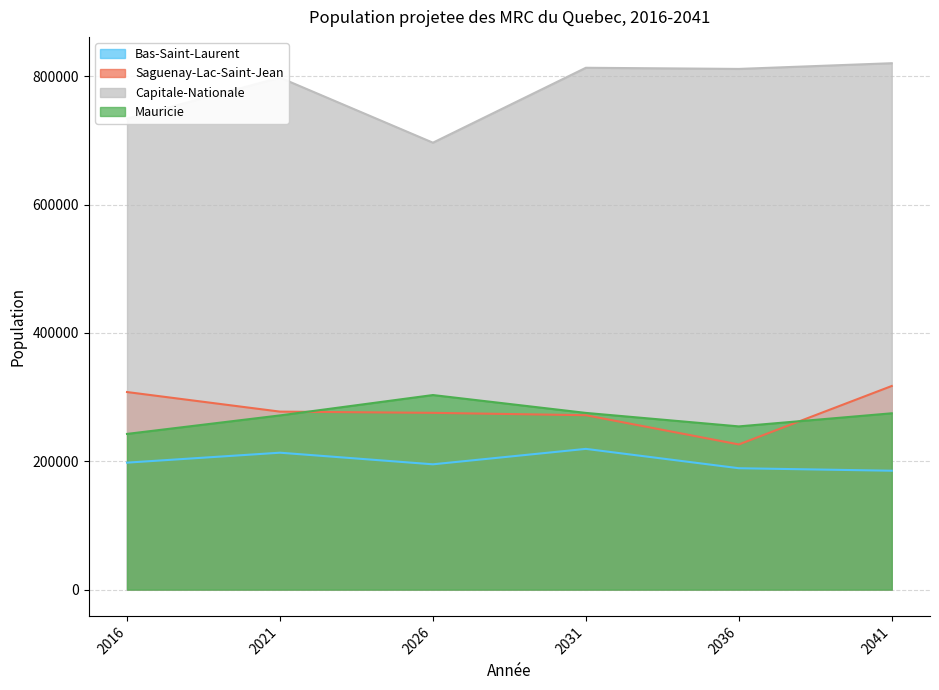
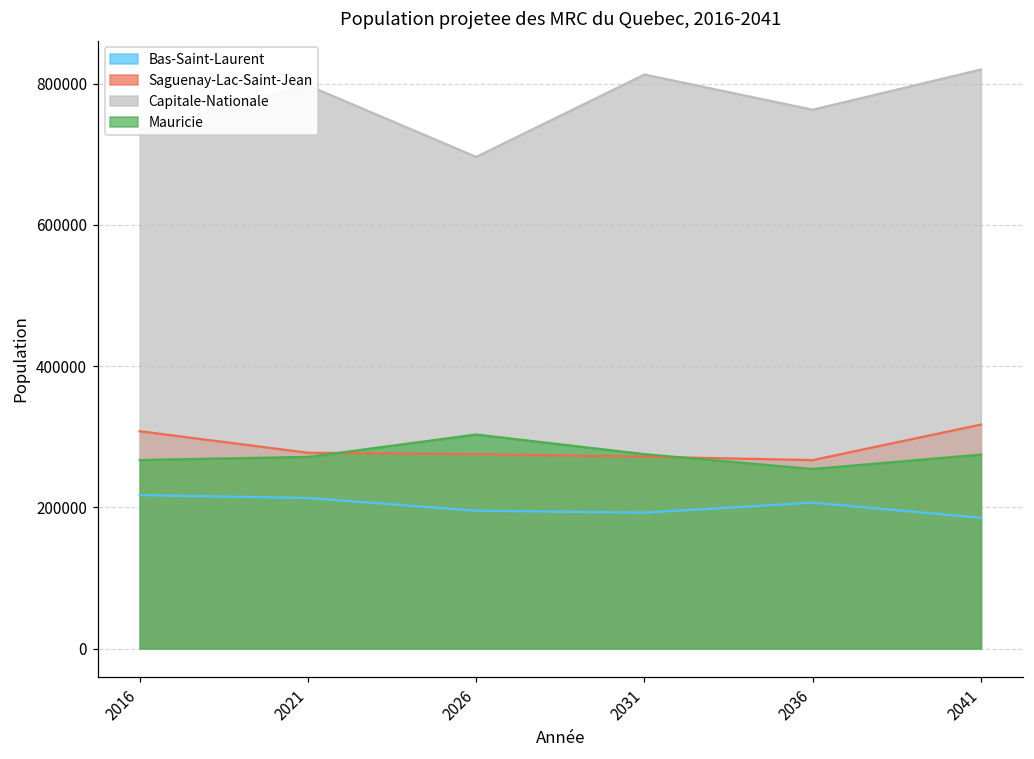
  {
    "Bas-Saint-Laurent": {
-     "2016": 200000,
+     "2016": 220000,
      "2021": 210000,
      "2026": 200000,
-     "2031": 220000,
-     "2036": 190000,
+     "2031": 190000,
+     "2036": 210000,
      "2041": 190000
    },
    "Saguenay-Lac-Saint-Jean": {
      "2016": 310000,
      "2021": 280000,
      "2026": 280000,
-     "2036": 230000,
+     "2036": 270000,
      "2041": 320000
    },
    "Capitale-Nationale": {
      "2026": 700000,
      "2031": 810000,
-     "2036": 810000,
+     "2036": 760000,
      "2041": 820000
    },
    "Mauricie": {
-     "2016": 240000,
+     "2016": 270000,
      "2021": 270000,
      "2026": 300000,
      "2036": 250000,
      "2041": 270000
    }
  }
